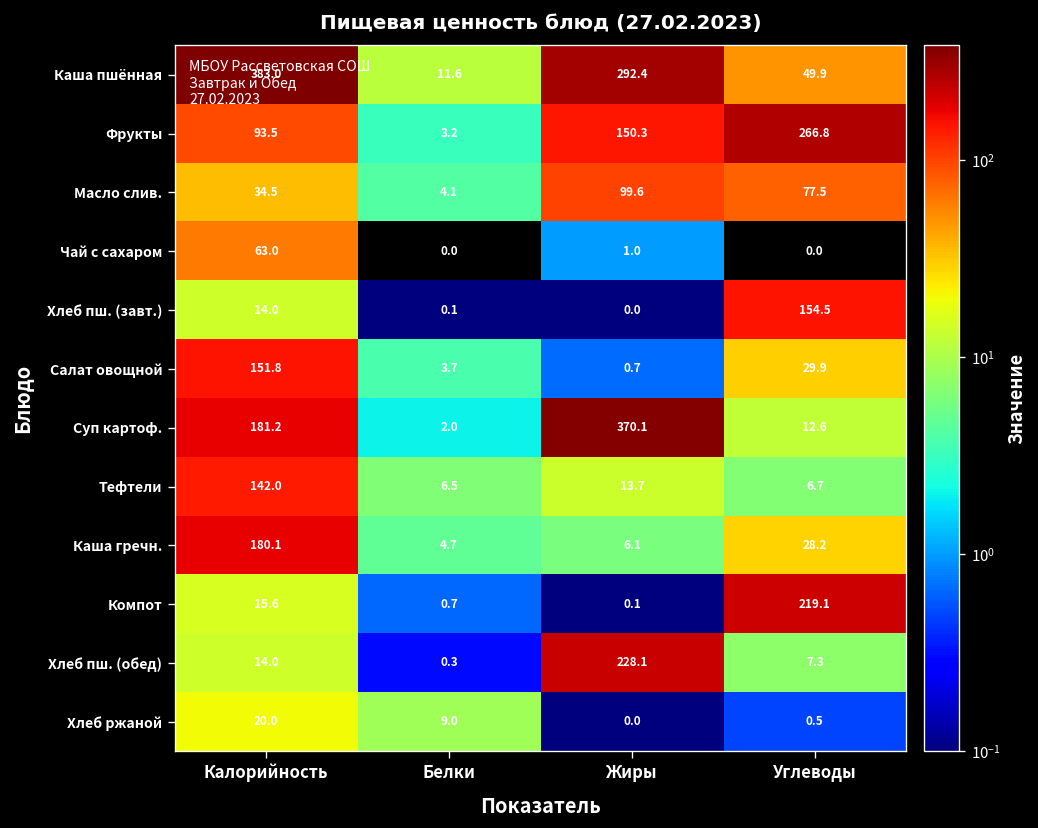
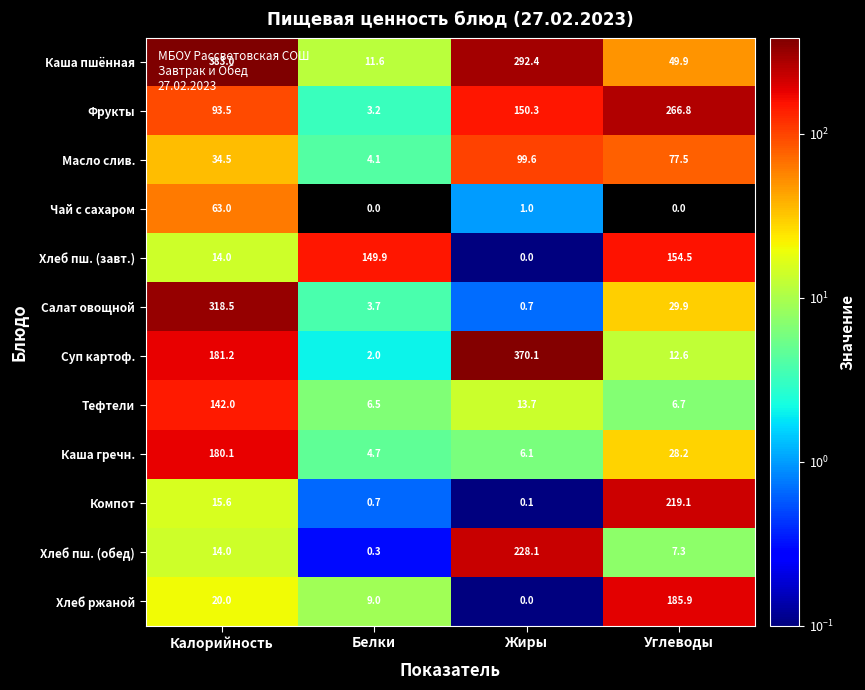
  {
    "Каша пшённая": {
      "Белки": 11.6,
      "Жиры": 292.4,
      "Углеводы": 49.9
    },
    "Фрукты": {
      "Калорийность": 93.5,
      "Белки": 3.2,
      "Жиры": 150.3,
      "Углеводы": 266.8
    },
    "Масло слив.": {
      "Калорийность": 34.5,
      "Белки": 4.1,
      "Жиры": 99.6,
      "Углеводы": 77.5
    },
    "Чай с сахаром": {
      "Калорийность": 63.0,
      "Белки": 0.0,
      "Жиры": 1.0,
      "Углеводы": 0.0
    },
    "Хлеб пш. (завт.)": {
      "Калорийность": 14.0,
-     "Белки": 0.1,
+     "Белки": 149.9,
      "Жиры": 0.0,
      "Углеводы": 154.5
    },
    "Салат овощной": {
-     "Калорийность": 151.8,
+     "Калорийность": 318.5,
      "Белки": 3.7,
      "Жиры": 0.7,
      "Углеводы": 29.9
    },
    "Суп картоф.": {
      "Калорийность": 181.2,
      "Белки": 2.0,
      "Жиры": 370.1,
      "Углеводы": 12.6
    },
    "Тефтели": {
      "Калорийность": 142.0,
      "Белки": 6.5,
      "Жиры": 13.7,
      "Углеводы": 6.7
    },
    "Каша гречн.": {
      "Калорийность": 180.1,
      "Белки": 4.7,
      "Жиры": 6.1,
      "Углеводы": 28.2
    },
    "Компот": {
      "Калорийность": 15.6,
      "Белки": 0.7,
      "Жиры": 0.1,
      "Углеводы": 219.1
    },
    "Хлеб пш. (обед)": {
      "Калорийность": 14.0,
      "Белки": 0.3,
      "Жиры": 228.1,
      "Углеводы": 7.3
    },
    "Хлеб ржаной": {
      "Калорийность": 20.0,
      "Белки": 9.0,
      "Жиры": 0.0,
-     "Углеводы": 0.5
+     "Углеводы": 185.9
    }
  }
